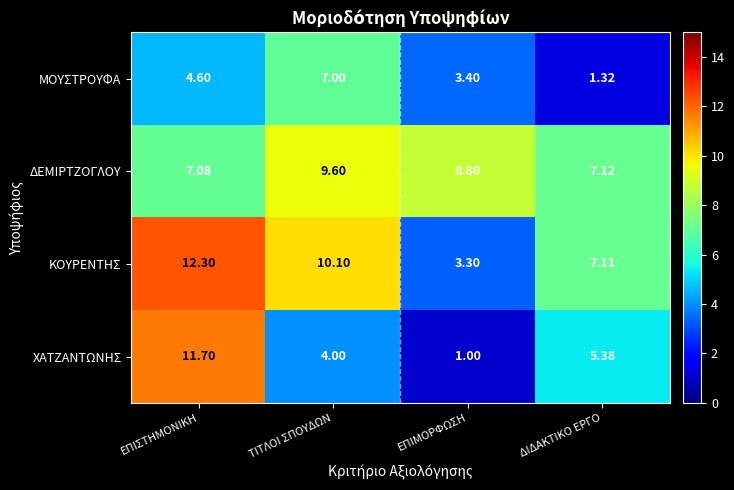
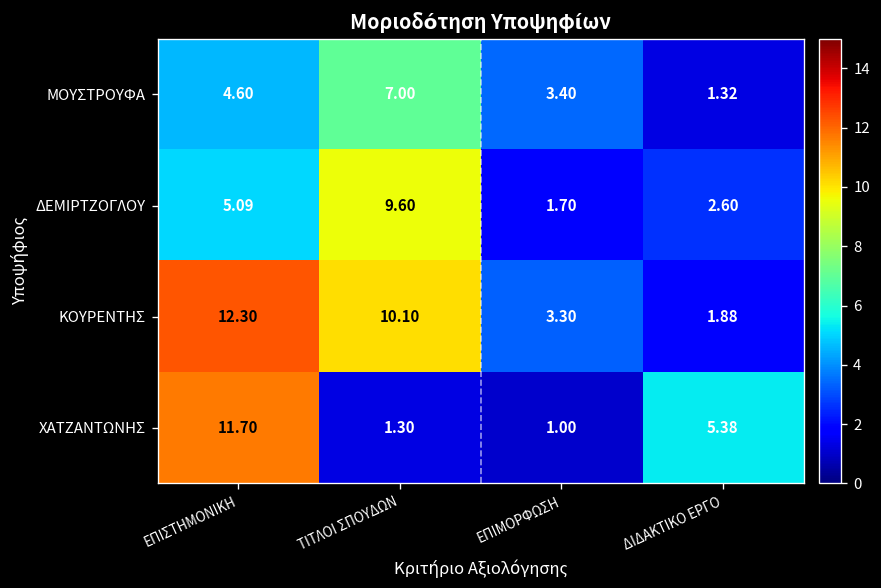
  {
    "ΜΟΥΣΤΡΟΥΦΑ": {
      "ΕΠΙΣΤΗΜΟΝΙΚΗ": 4.60,
      "ΤΙΤΛΟΙ ΣΠΟΥΔΩΝ": 7.00,
      "ΕΠΙΜΟΡΦΩΣΗ": 3.40,
      "ΔΙΔΑΚΤΙΚΟ ΕΡΓΟ": 1.32
    },
    "ΔΕΜΙΡΤΖΟΓΛΟΥ": {
-     "ΕΠΙΣΤΗΜΟΝΙΚΗ": 7.08,
+     "ΕΠΙΣΤΗΜΟΝΙΚΗ": 5.09,
      "ΤΙΤΛΟΙ ΣΠΟΥΔΩΝ": 9.60,
-     "ΕΠΙΜΟΡΦΩΣΗ": 8.80,
-     "ΔΙΔΑΚΤΙΚΟ ΕΡΓΟ": 7.12
+     "ΕΠΙΜΟΡΦΩΣΗ": 1.70,
+     "ΔΙΔΑΚΤΙΚΟ ΕΡΓΟ": 2.60
    },
    "ΚΟΥΡΕΝΤΗΣ": {
      "ΕΠΙΣΤΗΜΟΝΙΚΗ": 12.30,
      "ΤΙΤΛΟΙ ΣΠΟΥΔΩΝ": 10.10,
      "ΕΠΙΜΟΡΦΩΣΗ": 3.30,
-     "ΔΙΔΑΚΤΙΚΟ ΕΡΓΟ": 7.11
+     "ΔΙΔΑΚΤΙΚΟ ΕΡΓΟ": 1.88
    },
    "ΧΑΤΖΑΝΤΩΝΗΣ": {
      "ΕΠΙΣΤΗΜΟΝΙΚΗ": 11.70,
-     "ΤΙΤΛΟΙ ΣΠΟΥΔΩΝ": 4.00,
+     "ΤΙΤΛΟΙ ΣΠΟΥΔΩΝ": 1.30,
      "ΕΠΙΜΟΡΦΩΣΗ": 1.00,
      "ΔΙΔΑΚΤΙΚΟ ΕΡΓΟ": 5.38
    }
  }
